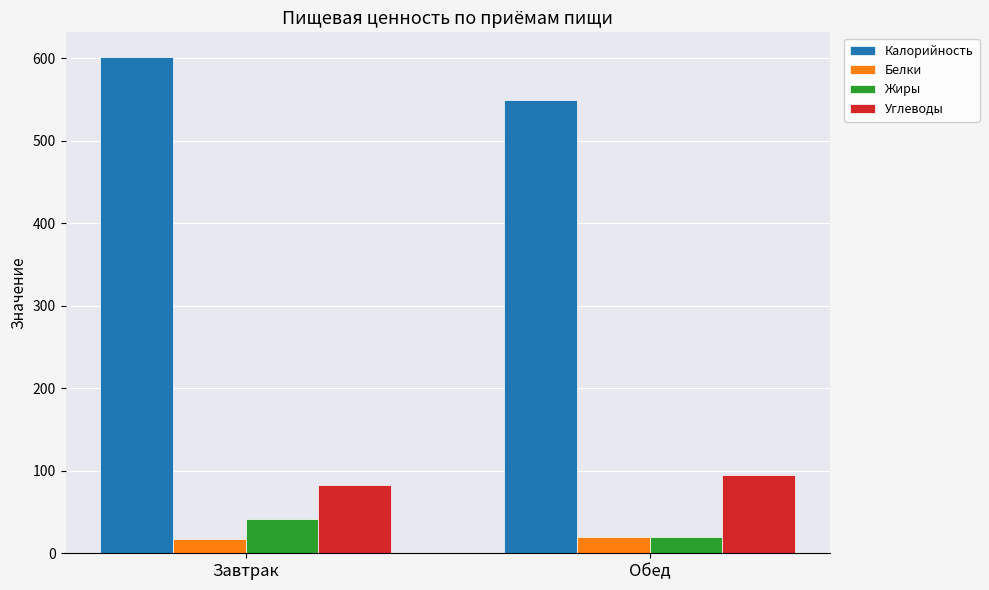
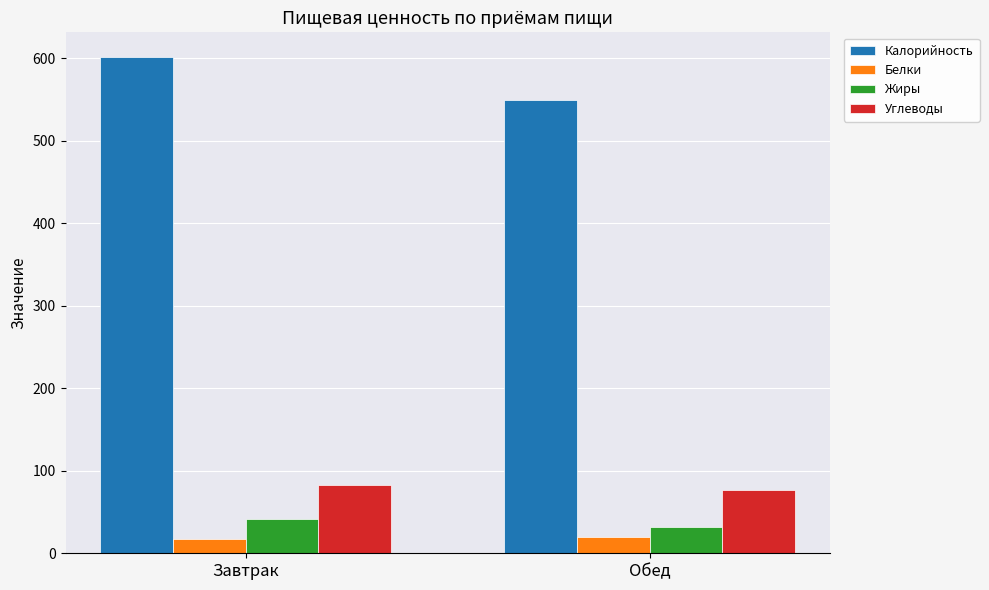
  {
    "Калорийность": {
      "Завтрак": 600,
      "Обед": 550
    },
    "Белки": {
      "Завтрак": 20,
      "Обед": 20
    },
    "Жиры": {
      "Завтрак": 40,
-     "Обед": 20
+     "Обед": 30
    },
    "Углеводы": {
      "Завтрак": 80,
-     "Обед": 100
+     "Обед": 80
    }
  }
